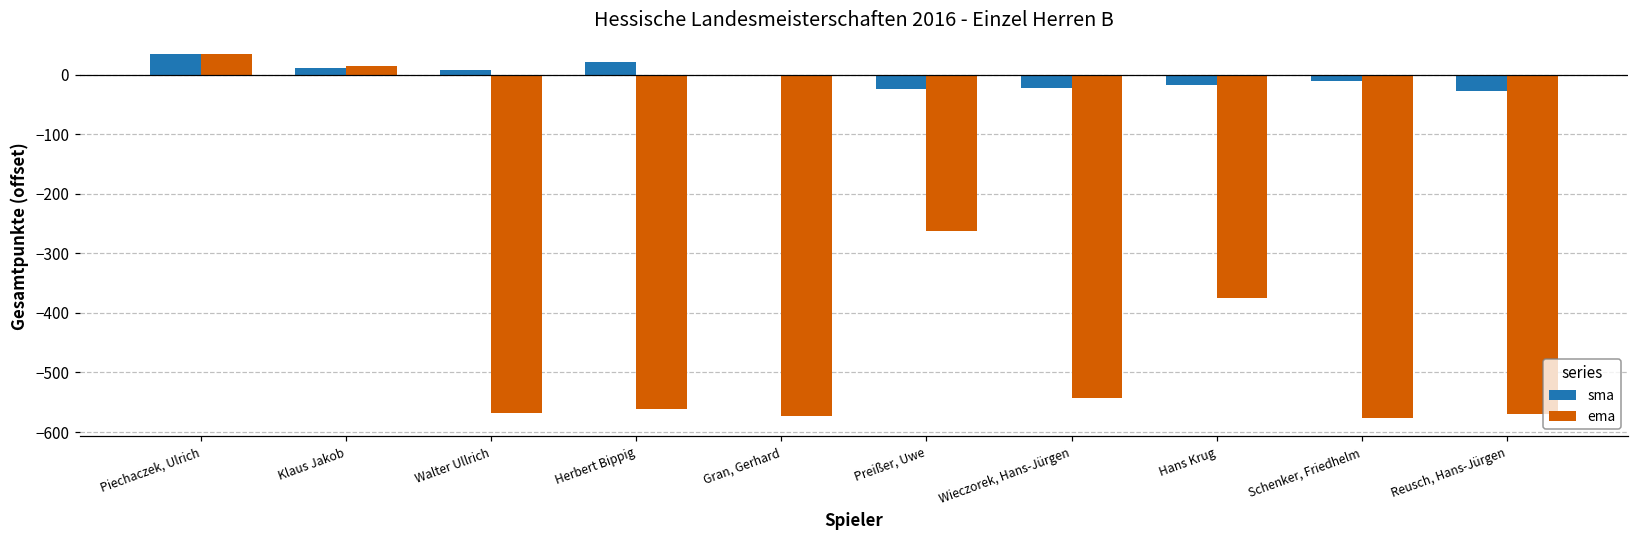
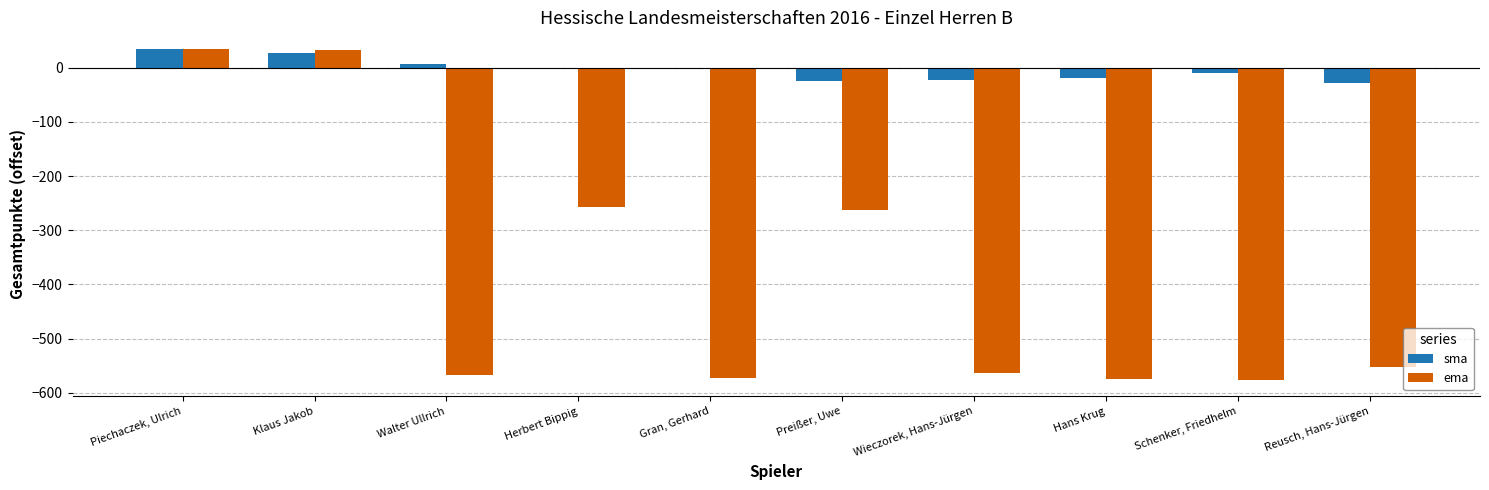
  {
    "sma": {
      "Piechaczek, Ulrich": 30,
-     "Klaus Jakob": 10,
+     "Klaus Jakob": 30,
      "Walter Ullrich": 10,
-     "Herbert Bippig": 20,
+     "Herbert Bippig": 0,
      "Preißer, Uwe": -20,
      "Wieczorek, Hans-Jürgen": -20,
      "Hans Krug": -20,
      "Schenker, Friedhelm": -10,
      "Reusch, Hans-Jürgen": -30
    },
    "ema": {
      "Piechaczek, Ulrich": 40,
-     "Klaus Jakob": 20,
+     "Klaus Jakob": 30,
      "Walter Ullrich": -570,
-     "Herbert Bippig": -560,
+     "Herbert Bippig": -260,
      "Gran, Gerhard": -570,
      "Preißer, Uwe": -260,
-     "Wieczorek, Hans-Jürgen": -540,
-     "Hans Krug": -380,
+     "Wieczorek, Hans-Jürgen": -560,
+     "Hans Krug": -580,
      "Schenker, Friedhelm": -580,
-     "Reusch, Hans-Jürgen": -570
+     "Reusch, Hans-Jürgen": -550
    }
  }
